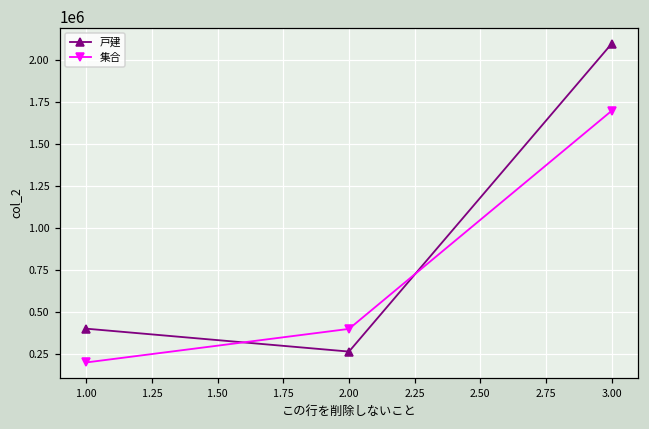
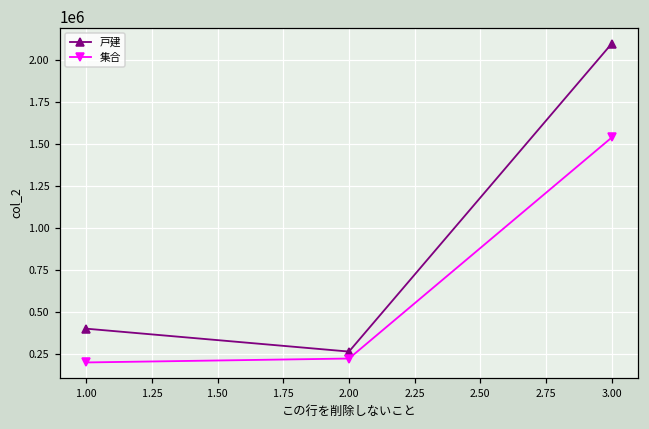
  {
    "戸建": {
      "1.00": 400000,
      "2.00": 260000,
      "3.00": 2100000
    },
    "集合": {
      "1.00": 200000,
-     "2.00": 400000,
-     "3.00": 1700000
+     "2.00": 220000,
+     "3.00": 1540000
    }
  }
